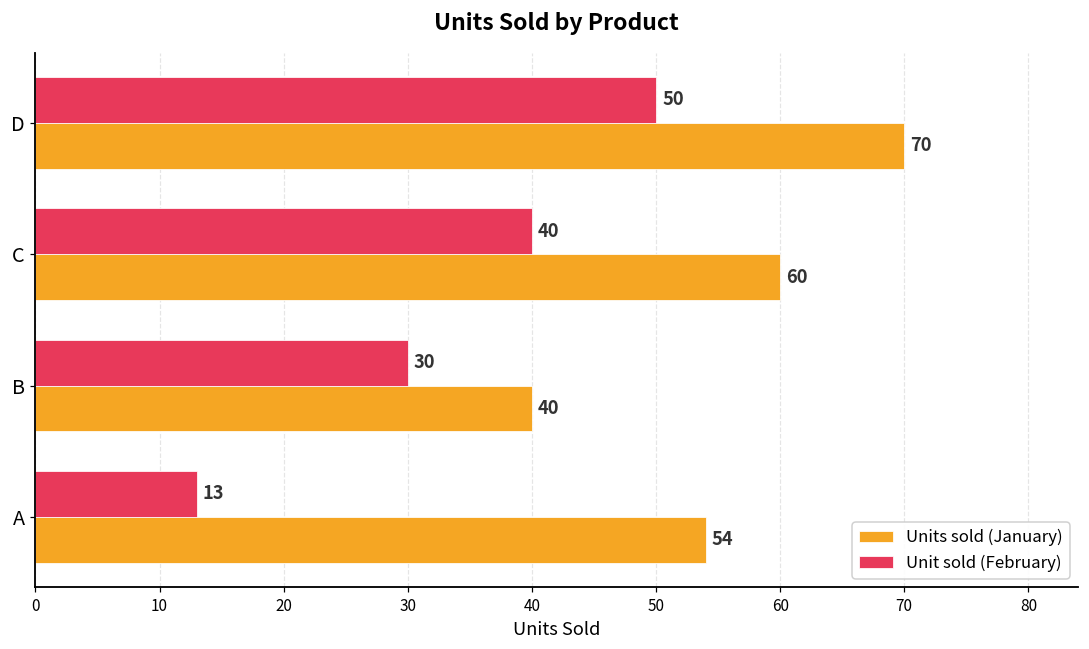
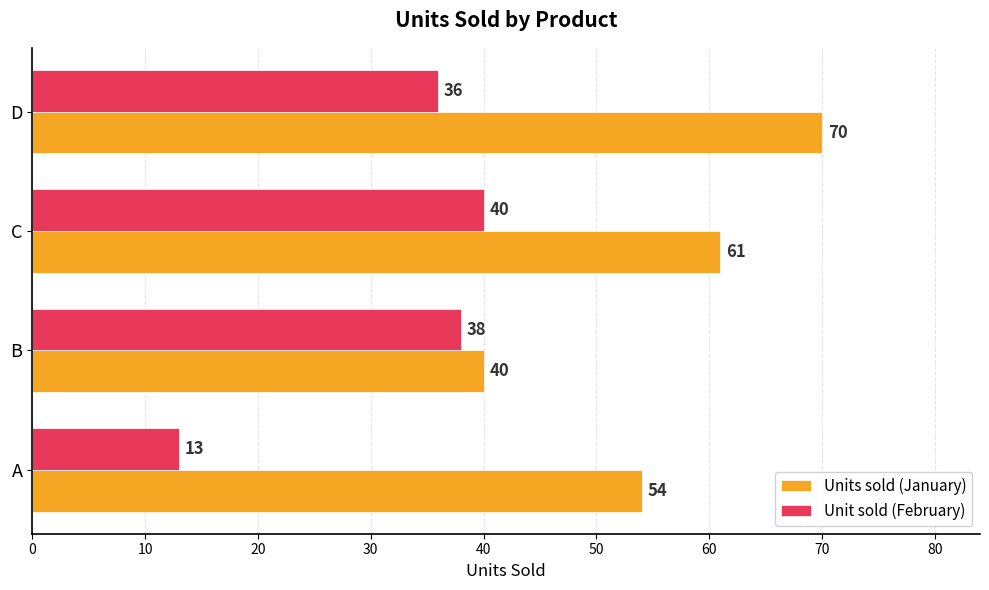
  {
    "Units sold (January)": {
      "D": 70,
-     "C": 60,
+     "C": 61,
      "B": 40,
      "A": 54
    },
    "Unit sold (February)": {
-     "D": 50,
+     "D": 36,
      "C": 40,
-     "B": 30,
+     "B": 38,
      "A": 13
    }
  }
